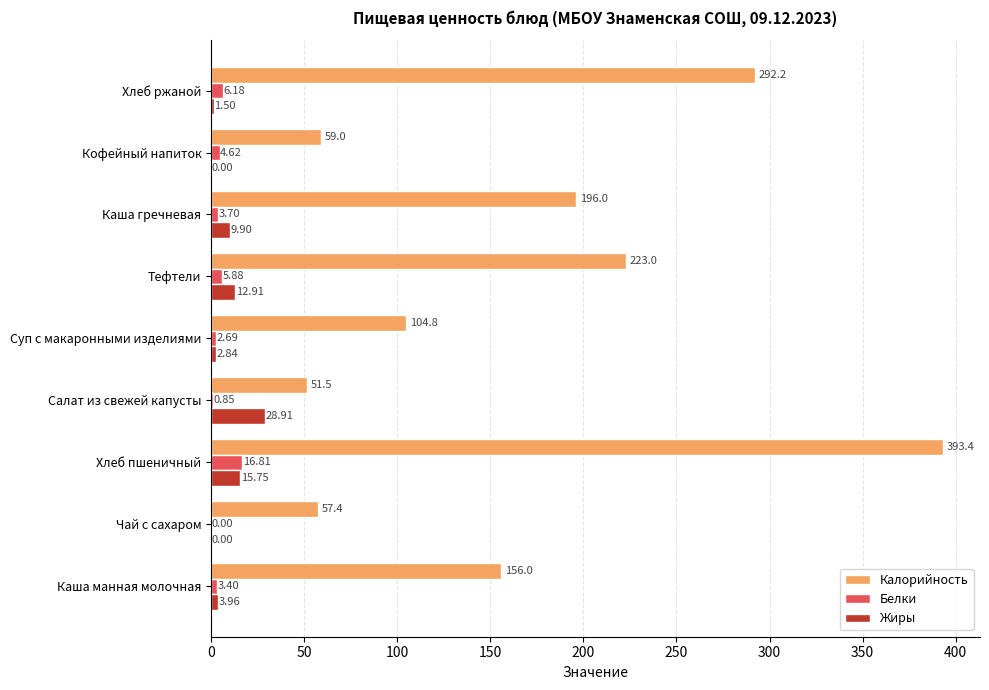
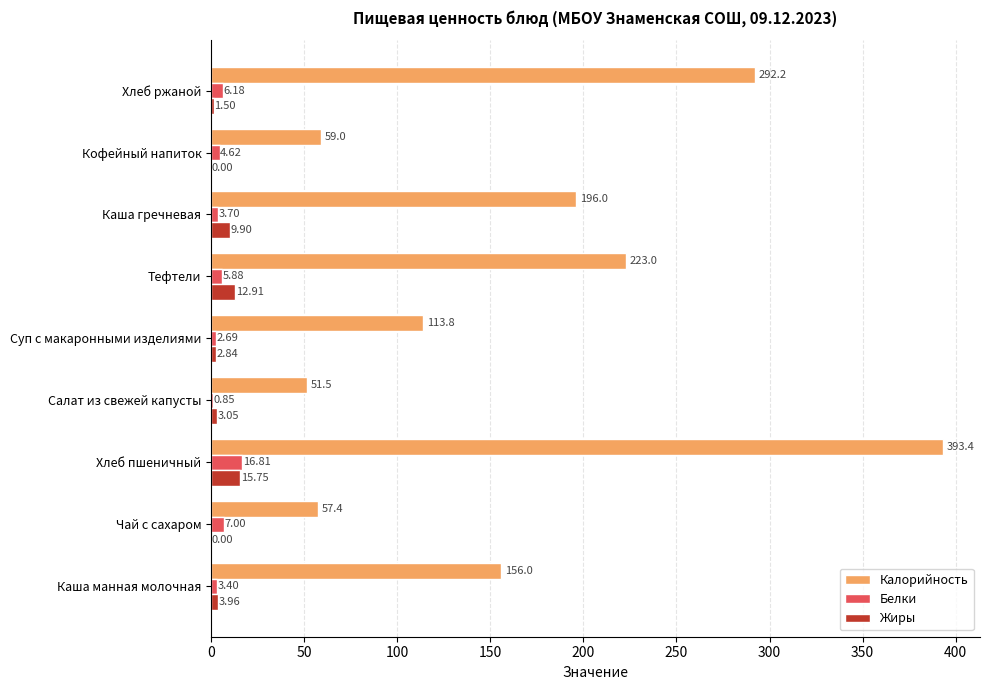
  {
    "Калорийность": {
      "Хлеб ржаной": 292.2,
      "Кофейный напиток": 59.0,
      "Каша гречневая": 196.0,
      "Тефтели": 223.0,
-     "Суп с макаронными изделиями": 104.8,
+     "Суп с макаронными изделиями": 113.8,
      "Салат из свежей капусты": 51.5,
      "Хлеб пшеничный": 393.4,
      "Чай с сахаром": 57.4,
      "Каша манная молочная": 156.0
    },
    "Белки": {
      "Хлеб ржаной": 6.18,
      "Кофейный напиток": 4.62,
      "Каша гречневая": 3.70,
      "Тефтели": 5.88,
      "Суп с макаронными изделиями": 2.69,
      "Салат из свежей капусты": 0.85,
      "Хлеб пшеничный": 16.81,
-     "Чай с сахаром": 0.00,
+     "Чай с сахаром": 7.00,
      "Каша манная молочная": 3.40
    },
    "Жиры": {
      "Хлеб ржаной": 1.50,
      "Кофейный напиток": 0.00,
      "Каша гречневая": 9.90,
      "Тефтели": 12.91,
      "Суп с макаронными изделиями": 2.84,
-     "Салат из свежей капусты": 28.91,
+     "Салат из свежей капусты": 3.05,
      "Хлеб пшеничный": 15.75,
      "Чай с сахаром": 0.00,
      "Каша манная молочная": 3.96
    }
  }
